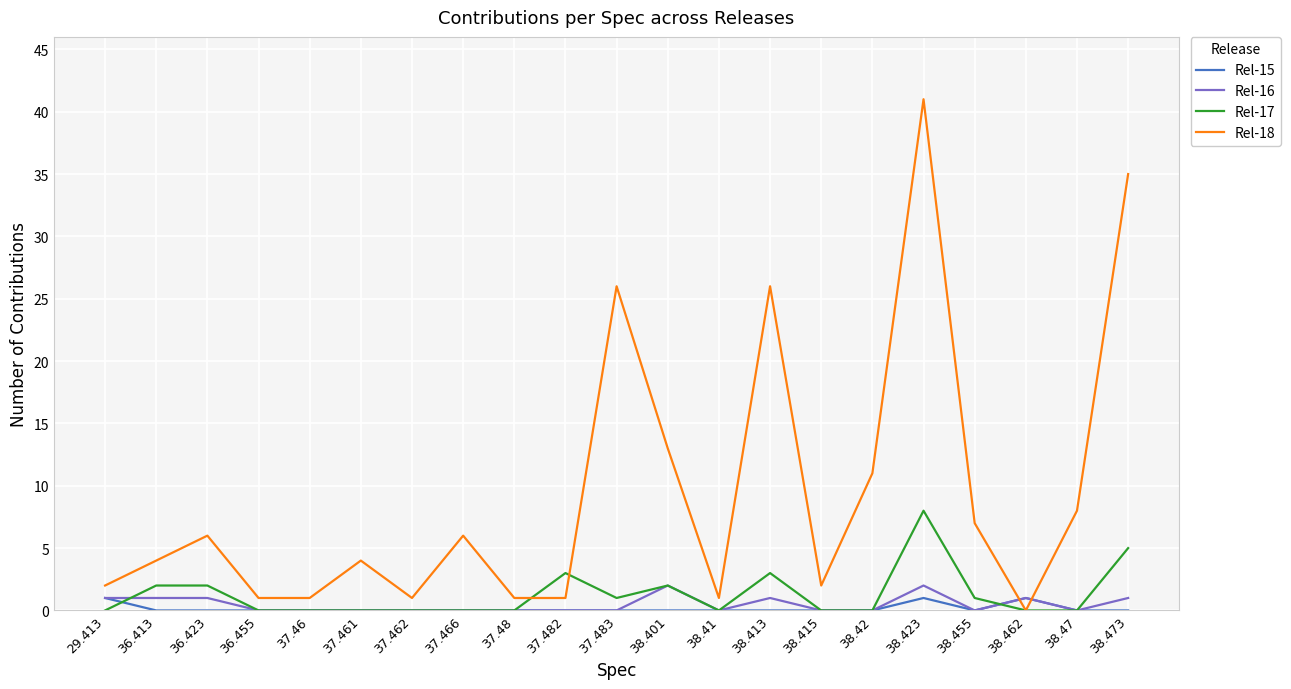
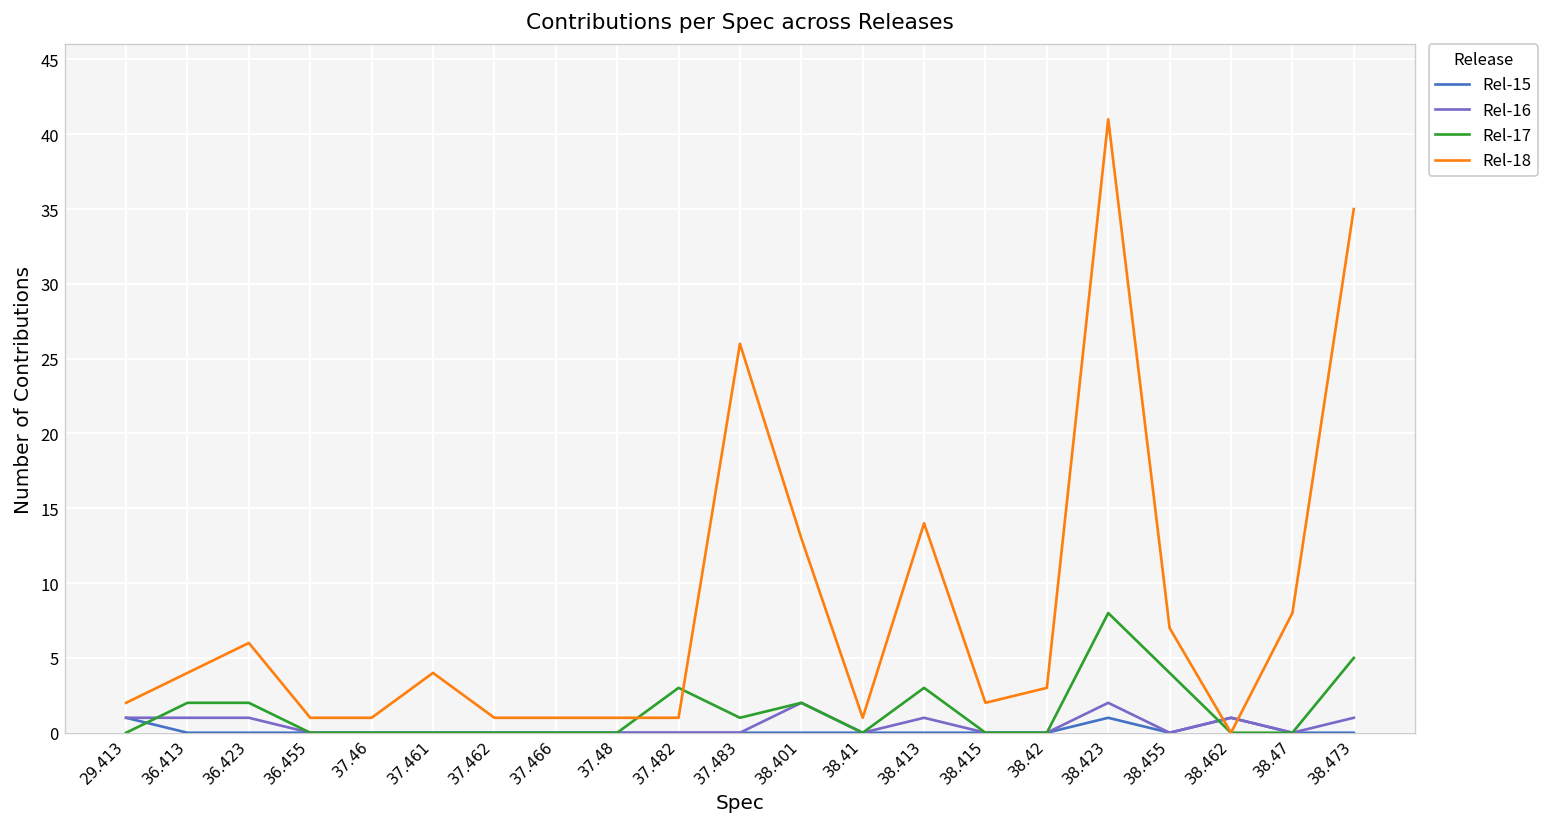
  {
    "Rel-17": {
      "29.413": 0,
      "36.413": 2,
      "36.423": 2,
      "37.482": 3,
      "37.483": 1,
      "38.413": 3,
      "38.423": 8,
-     "38.455": 1,
+     "38.455": 4,
      "38.473": 5
    },
    "Rel-18": {
      "29.413": 2,
      "36.413": 4,
      "36.423": 6,
      "36.455": 1,
      "37.46": 1,
      "37.461": 4,
      "37.462": 1,
-     "37.466": 6,
+     "37.466": 1,
      "37.48": 1,
      "37.482": 1,
      "37.483": 26,
      "38.401": 13,
      "38.41": 1,
-     "38.413": 26,
+     "38.413": 14,
      "38.415": 2,
-     "38.42": 11,
+     "38.42": 3,
      "38.423": 41,
      "38.455": 7,
      "38.47": 8,
      "38.473": 35
    }
  }
